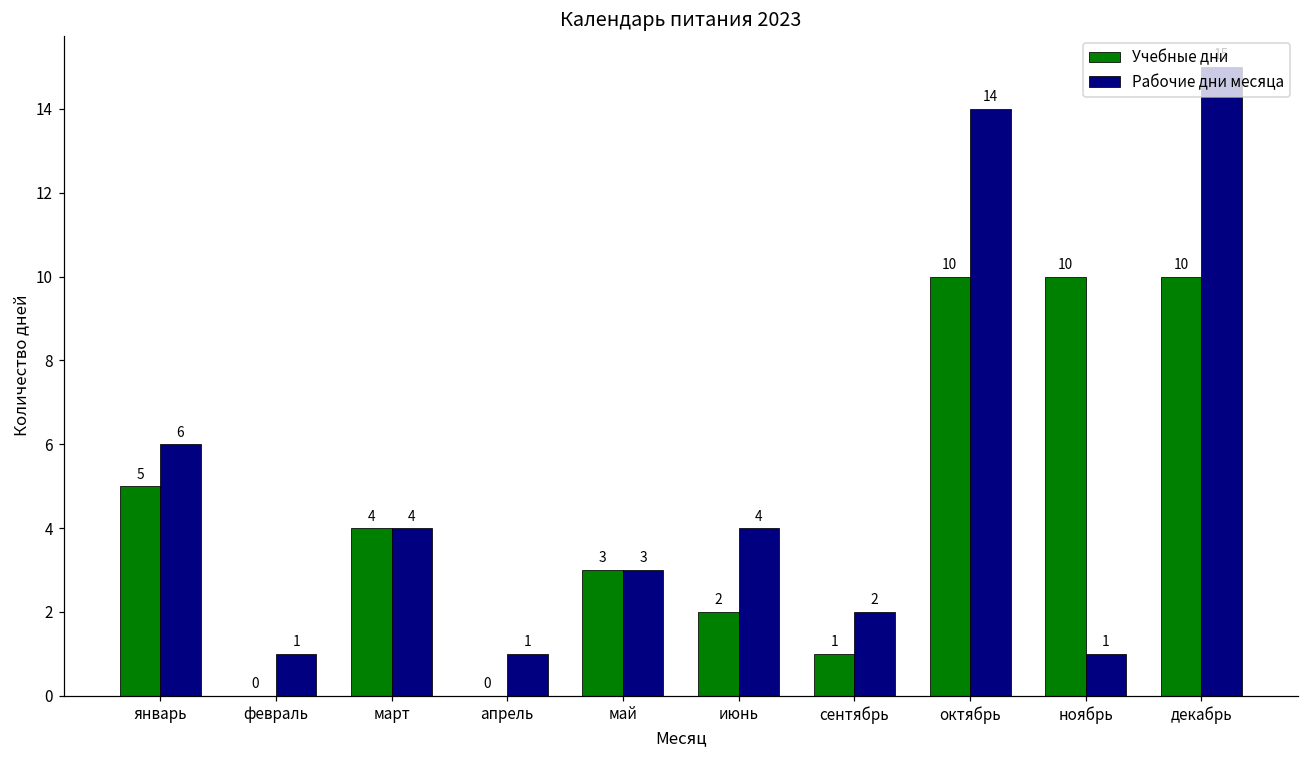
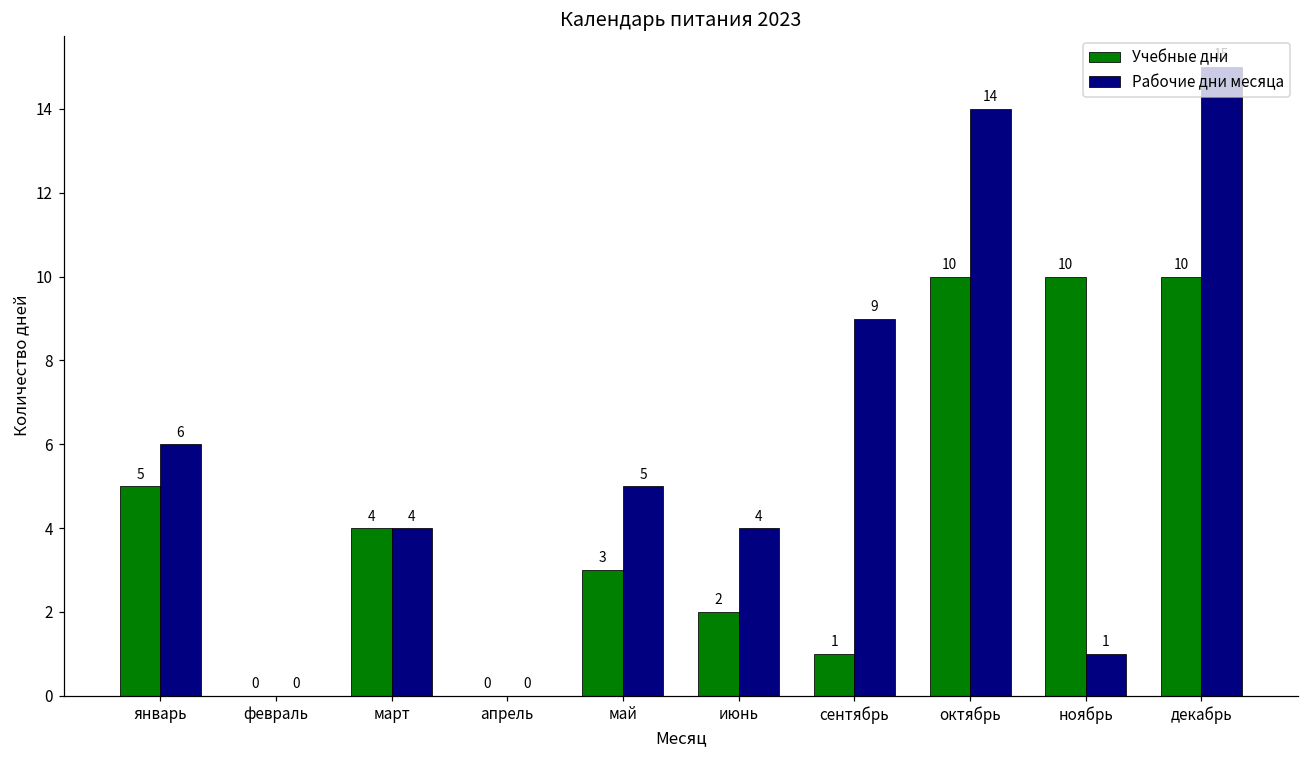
  {
    "Учебные дни": {
      "январь": 5,
      "февраль": 0,
      "март": 4,
      "апрель": 0,
      "май": 3,
      "июнь": 2,
      "сентябрь": 1,
      "октябрь": 10,
      "ноябрь": 10,
      "декабрь": 10
    },
    "Рабочие дни месяца": {
      "январь": 6,
-     "февраль": 1,
+     "февраль": 0,
      "март": 4,
-     "апрель": 1,
-     "май": 3,
+     "апрель": 0,
+     "май": 5,
      "июнь": 4,
-     "сентябрь": 2,
+     "сентябрь": 9,
      "октябрь": 14,
      "ноябрь": 1
    }
  }
